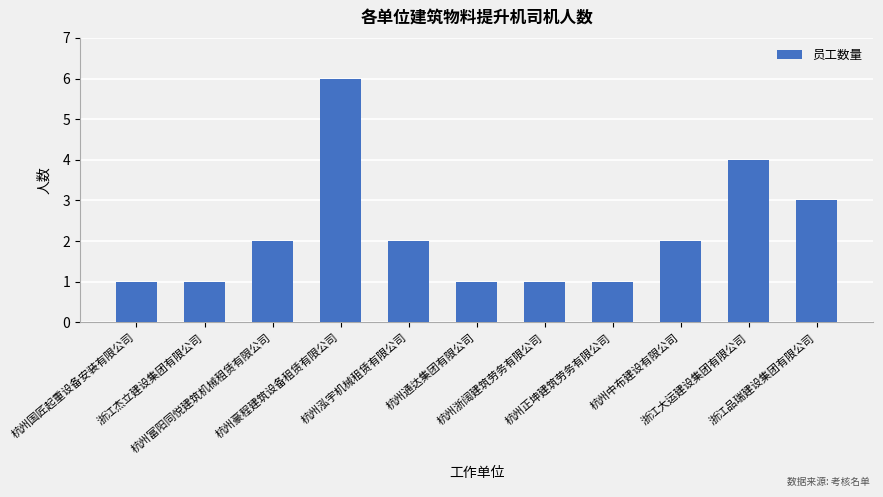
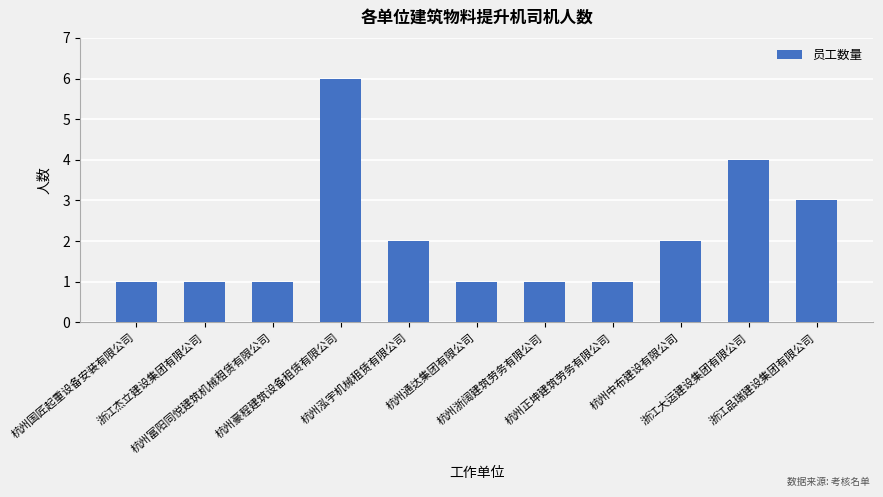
  {
    "杭州国匠起重设备安装有限公司": 1,
    "浙江杰立建设集团有限公司": 1,
-   "杭州富阳同悦建筑机械租赁有限公司": 2,
+   "杭州富阳同悦建筑机械租赁有限公司": 1,
    "杭州豪程建筑设备租赁有限公司": 6,
    "杭州泓宇机械租赁有限公司": 2,
    "杭州通达集团有限公司": 1,
    "杭州浙阔建筑劳务有限公司": 1,
    "杭州正坤建筑劳务有限公司": 1,
    "杭州中布建设有限公司": 2,
    "浙江大运建设集团有限公司": 4,
    "浙江品瑞建设集团有限公司": 3
  }
